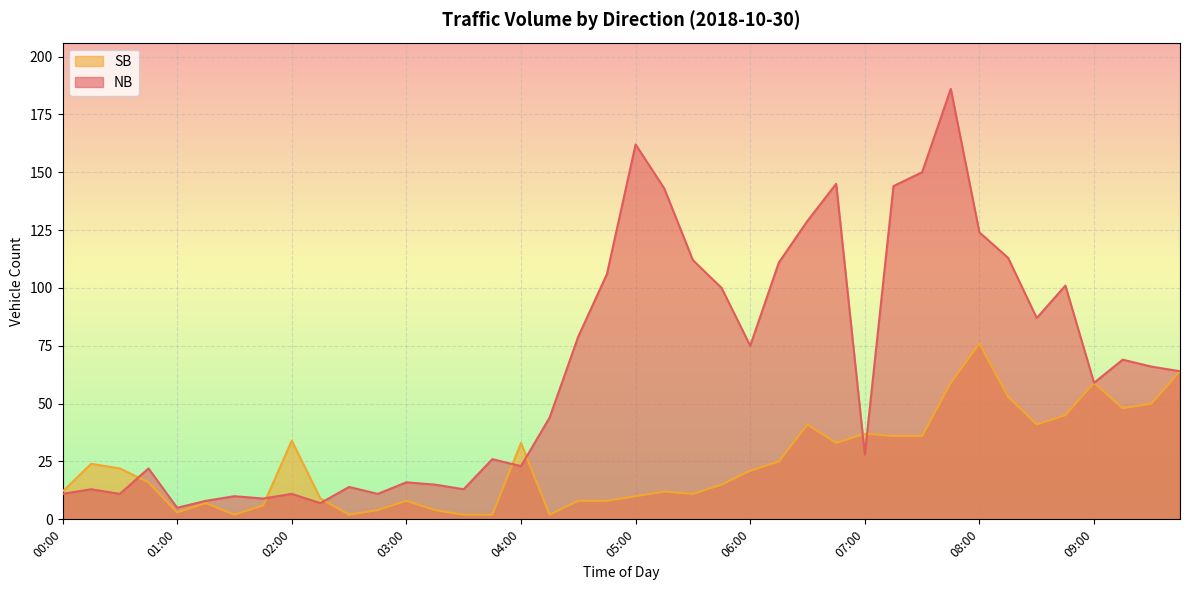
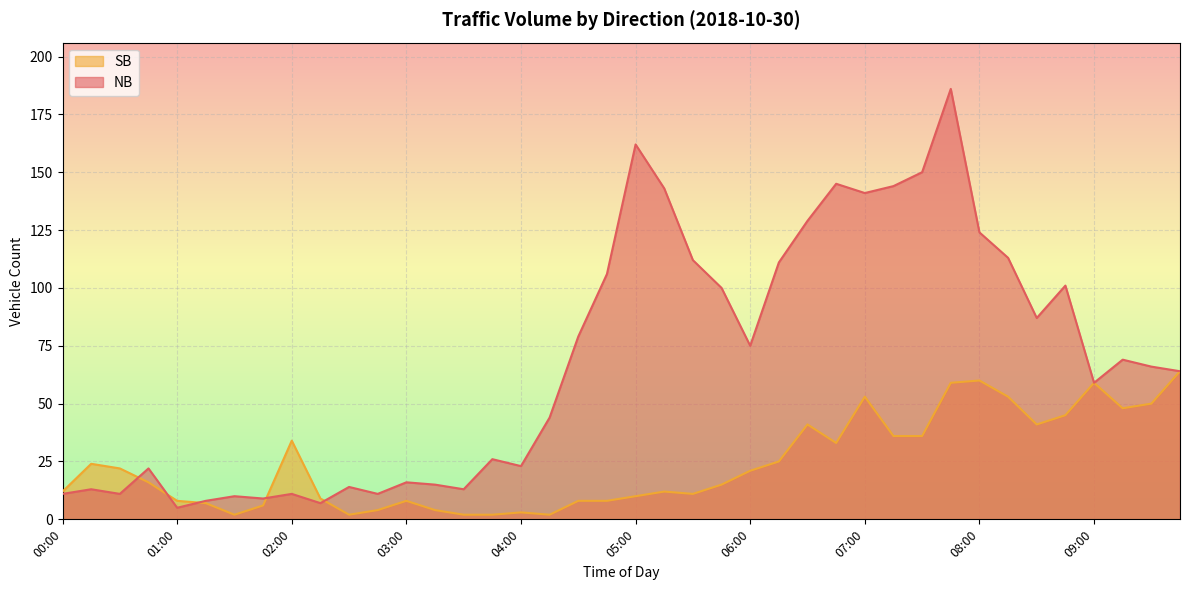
  {
    "SB": {
-     "01:00": 3,
+     "01:00": 8,
      "02:00": 34,
      "03:00": 8,
-     "04:00": 33,
+     "04:00": 3,
      "05:00": 10,
      "06:00": 21,
-     "07:00": 37,
-     "08:00": 76
+     "07:00": 53,
+     "08:00": 60
    },
    "NB": {
      "01:00": 5,
      "02:00": 11,
      "03:00": 16,
      "04:00": 23,
      "05:00": 162,
      "06:00": 75,
-     "07:00": 28,
+     "07:00": 141,
      "08:00": 124
    }
  }
